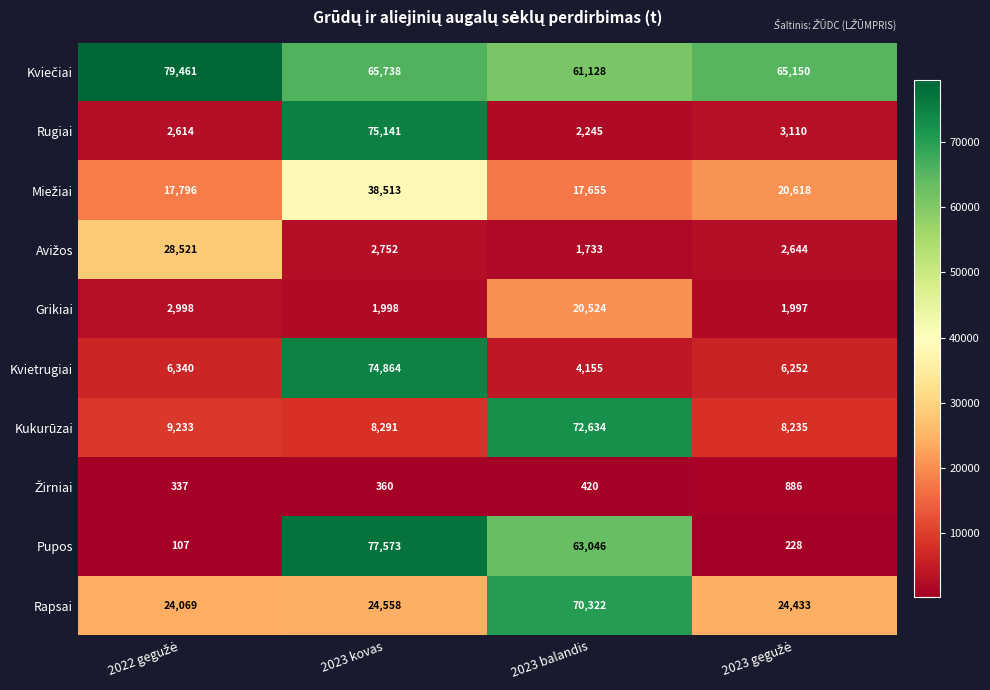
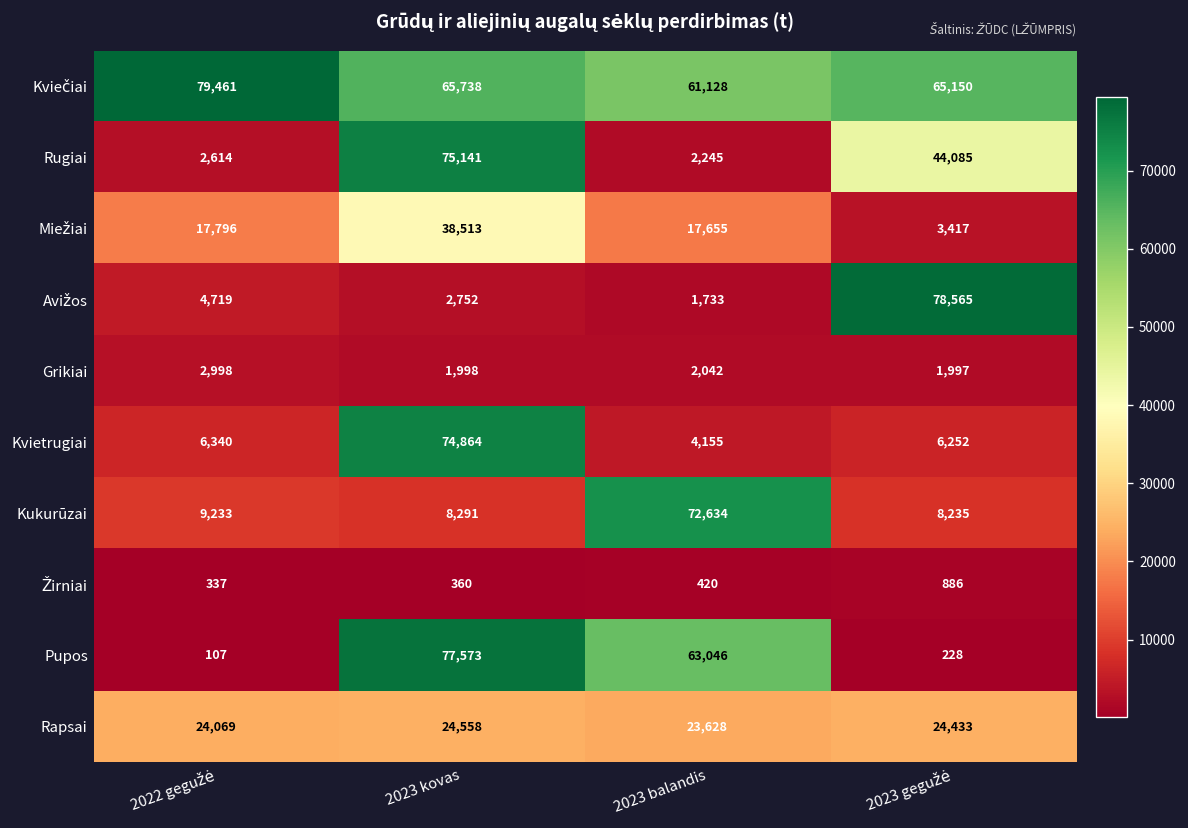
  {
    "Kviečiai": {
      "2022 gegužė": "79,461",
      "2023 kovas": "65,738",
      "2023 balandis": "61,128",
      "2023 gegužė": "65,150"
    },
    "Rugiai": {
      "2022 gegužė": "2,614",
      "2023 kovas": "75,141",
      "2023 balandis": "2,245",
-     "2023 gegužė": "3,110"
+     "2023 gegužė": "44,085"
    },
    "Miežiai": {
      "2022 gegužė": "17,796",
      "2023 kovas": "38,513",
      "2023 balandis": "17,655",
-     "2023 gegužė": "20,618"
+     "2023 gegužė": "3,417"
    },
    "Avižos": {
-     "2022 gegužė": "28,521",
+     "2022 gegužė": "4,719",
      "2023 kovas": "2,752",
      "2023 balandis": "1,733",
-     "2023 gegužė": "2,644"
+     "2023 gegužė": "78,565"
    },
    "Grikiai": {
      "2022 gegužė": "2,998",
      "2023 kovas": "1,998",
-     "2023 balandis": "20,524",
+     "2023 balandis": "2,042",
      "2023 gegužė": "1,997"
    },
    "Kvietrugiai": {
      "2022 gegužė": "6,340",
      "2023 kovas": "74,864",
      "2023 balandis": "4,155",
      "2023 gegužė": "6,252"
    },
    "Kukurūzai": {
      "2022 gegužė": "9,233",
      "2023 kovas": "8,291",
      "2023 balandis": "72,634",
      "2023 gegužė": "8,235"
    },
    "Žirniai": {
      "2022 gegužė": "337",
      "2023 kovas": "360",
      "2023 balandis": "420",
      "2023 gegužė": "886"
    },
    "Pupos": {
      "2022 gegužė": "107",
      "2023 kovas": "77,573",
      "2023 balandis": "63,046",
      "2023 gegužė": "228"
    },
    "Rapsai": {
      "2022 gegužė": "24,069",
      "2023 kovas": "24,558",
-     "2023 balandis": "70,322",
+     "2023 balandis": "23,628",
      "2023 gegužė": "24,433"
    }
  }
